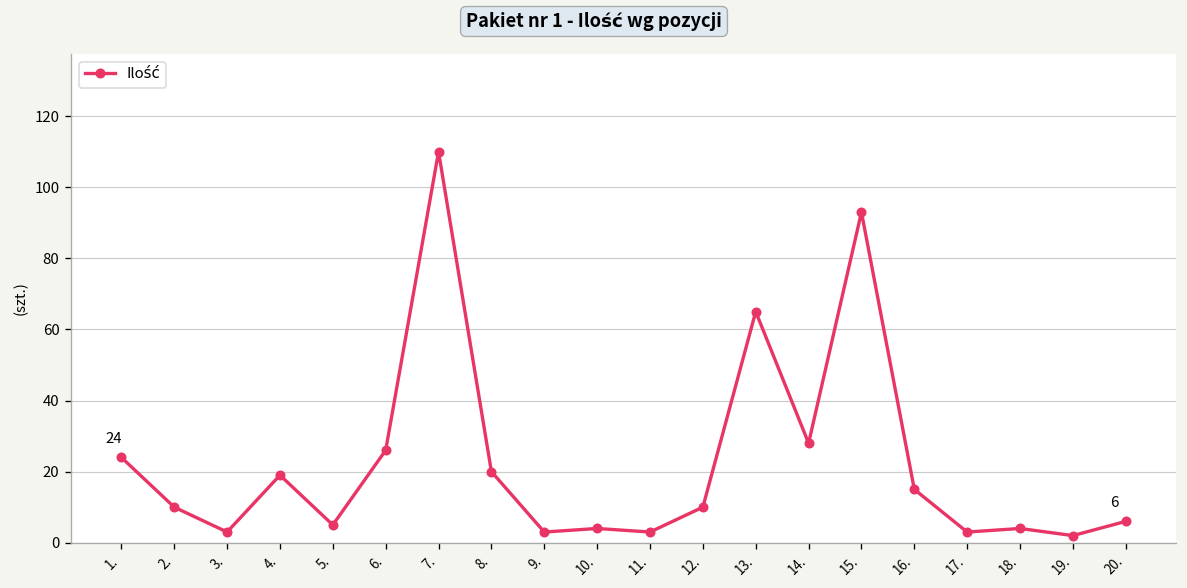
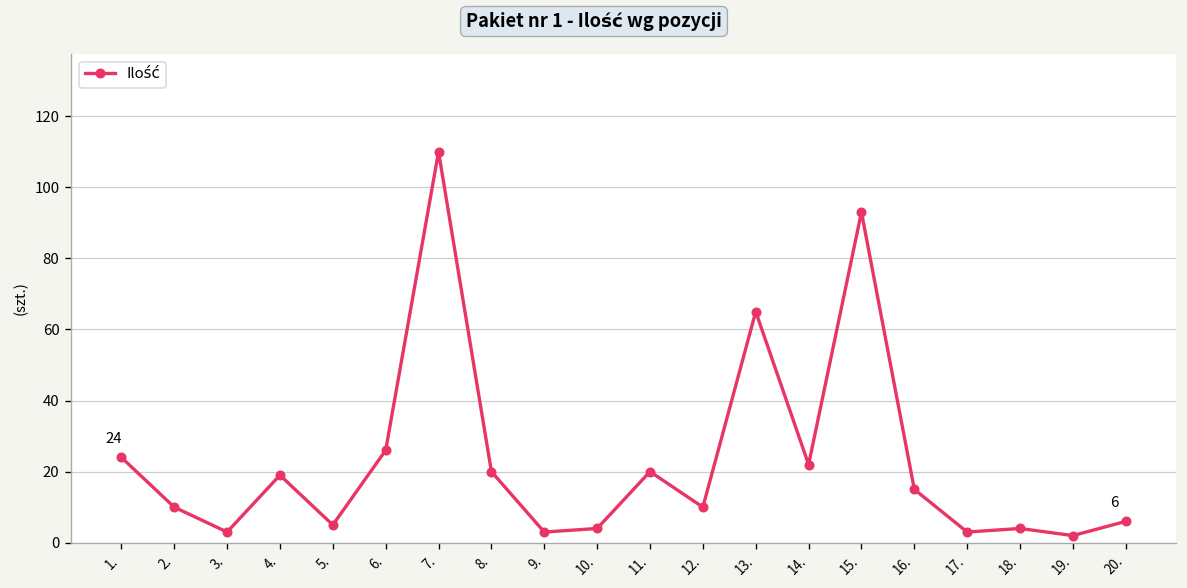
  {
    "2.": 10,
    "3.": 3,
    "4.": 19,
    "5.": 5,
    "6.": 26,
    "7.": 110,
    "8.": 20,
    "9.": 3,
    "10.": 4,
-   "11.": 3,
+   "11.": 20,
    "12.": 10,
    "13.": 65,
-   "14.": 28,
+   "14.": 22,
    "15.": 93,
    "16.": 15,
    "17.": 3,
    "18.": 4,
    "19.": 2
  }
